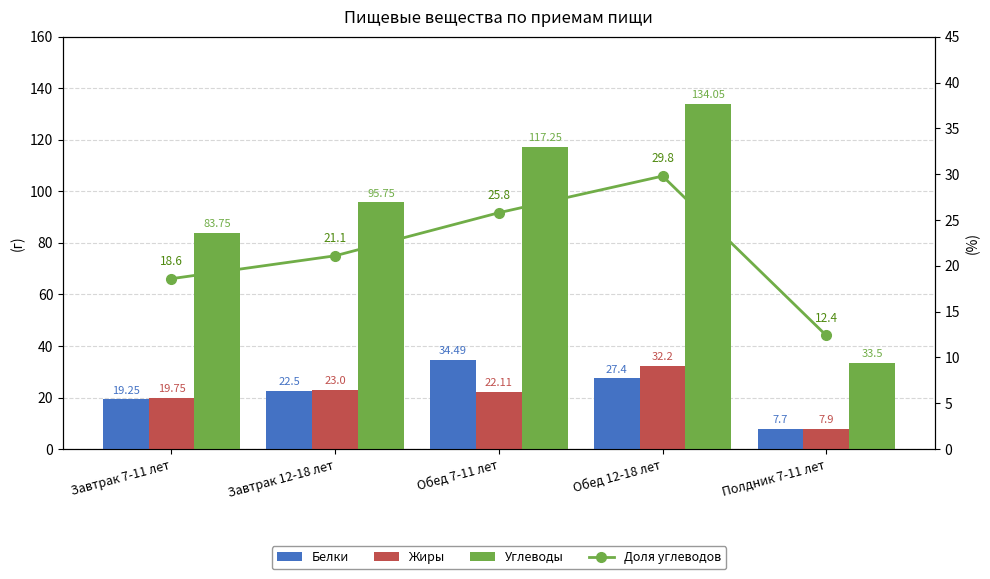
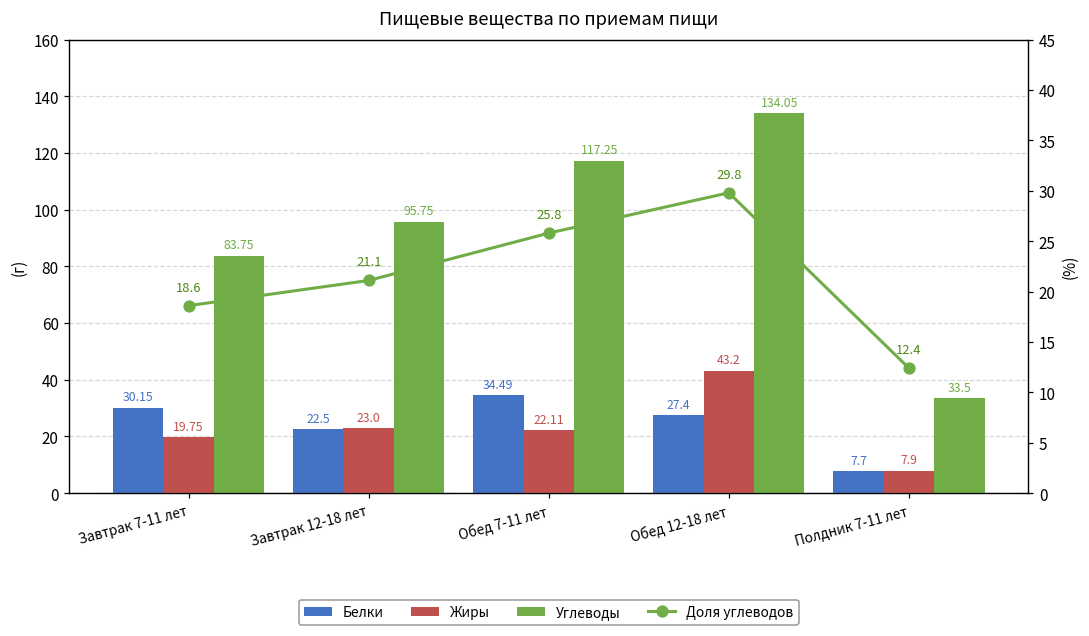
  {
    "Белки": {
-     "Завтрак 7-11 лет": 19.25,
+     "Завтрак 7-11 лет": 30.15,
      "Завтрак 12-18 лет": 22.5,
      "Обед 7-11 лет": 34.49,
      "Обед 12-18 лет": 27.4,
      "Полдник 7-11 лет": 7.7
    },
    "Жиры": {
      "Завтрак 7-11 лет": 19.75,
      "Завтрак 12-18 лет": 23.0,
      "Обед 7-11 лет": 22.11,
-     "Обед 12-18 лет": 32.2,
+     "Обед 12-18 лет": 43.2,
      "Полдник 7-11 лет": 7.9
    }
  }
